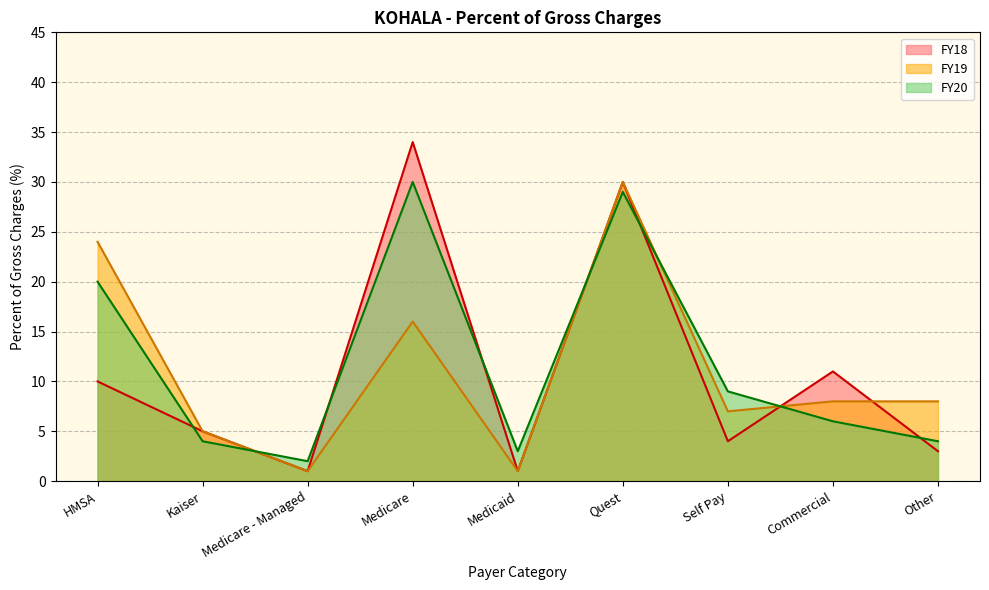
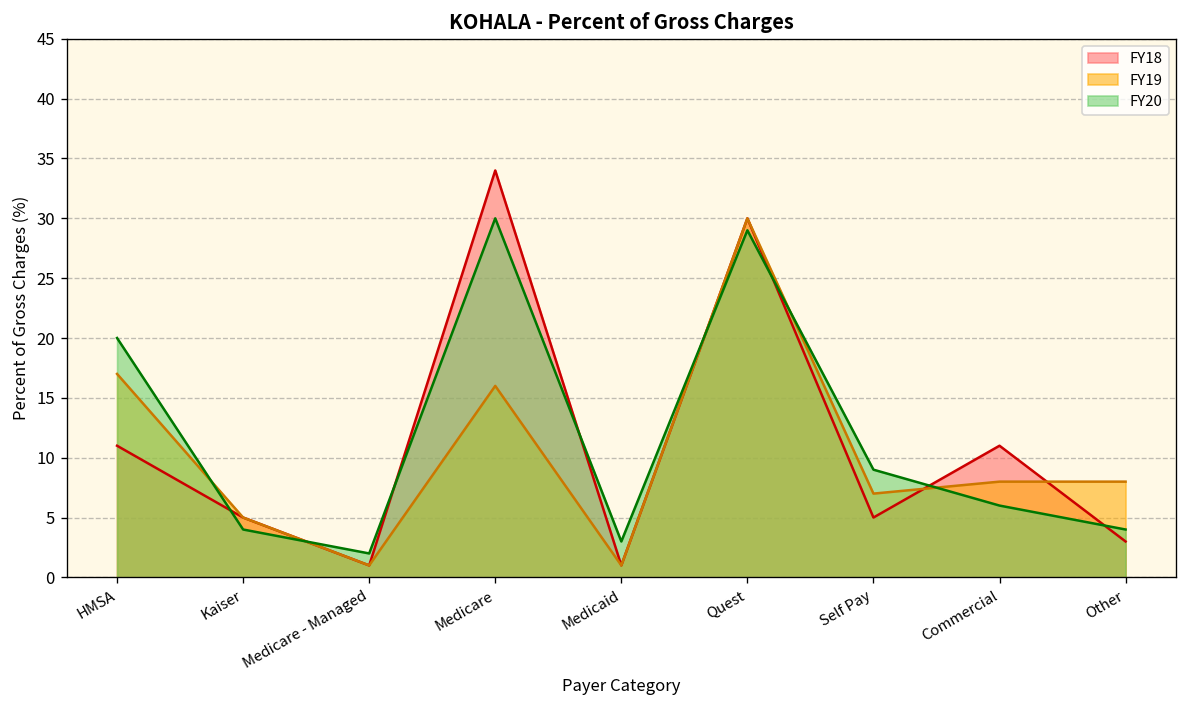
  {
    "FY18": {
-     "HMSA": 10,
+     "HMSA": 11,
      "Medicare": 34,
-     "Self Pay": 4,
+     "Self Pay": 5,
      "Commercial": 11,
      "Other": 3
    },
    "FY19": {
-     "HMSA": 24,
+     "HMSA": 17,
      "Medicare": 16,
      "Self Pay": 7,
      "Commercial": 8,
      "Other": 8
    },
    "FY20": {
      "HMSA": 20,
      "Kaiser": 4,
      "Medicare - Managed": 2,
      "Medicare": 30,
      "Medicaid": 3,
      "Quest": 29,
      "Self Pay": 9,
      "Commercial": 6,
      "Other": 4
    }
  }
